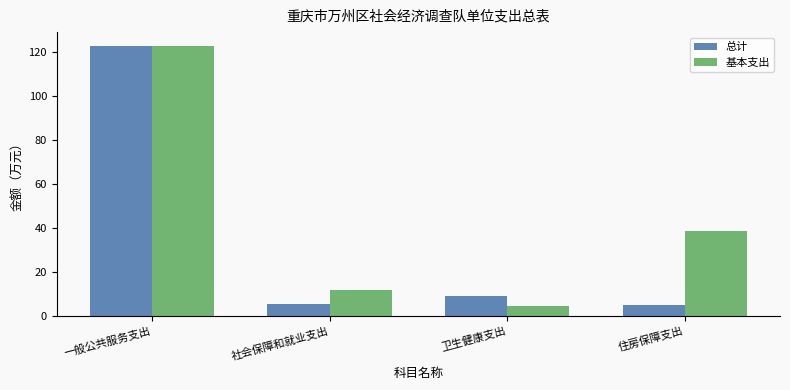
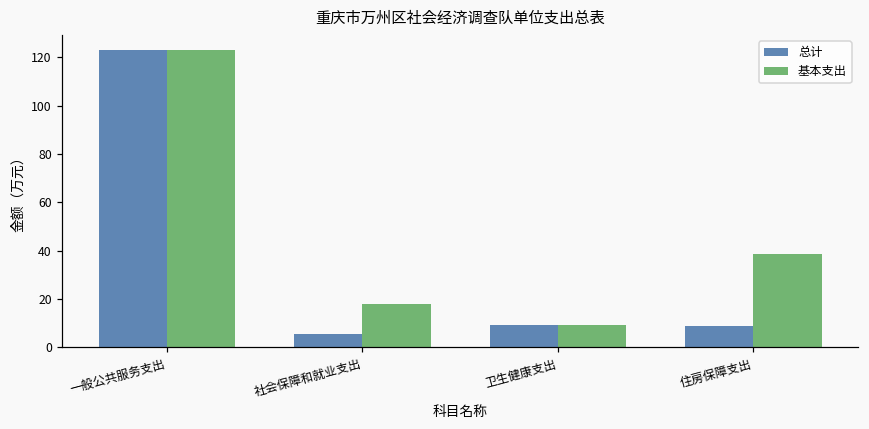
  {
    "总计": {
      "一般公共服务支出": 123,
      "社会保障和就业支出": 5,
      "卫生健康支出": 9,
-     "住房保障支出": 5
+     "住房保障支出": 9
    },
    "基本支出": {
      "一般公共服务支出": 123,
-     "社会保障和就业支出": 12,
-     "卫生健康支出": 4,
+     "社会保障和就业支出": 18,
+     "卫生健康支出": 9,
      "住房保障支出": 39
    }
  }
